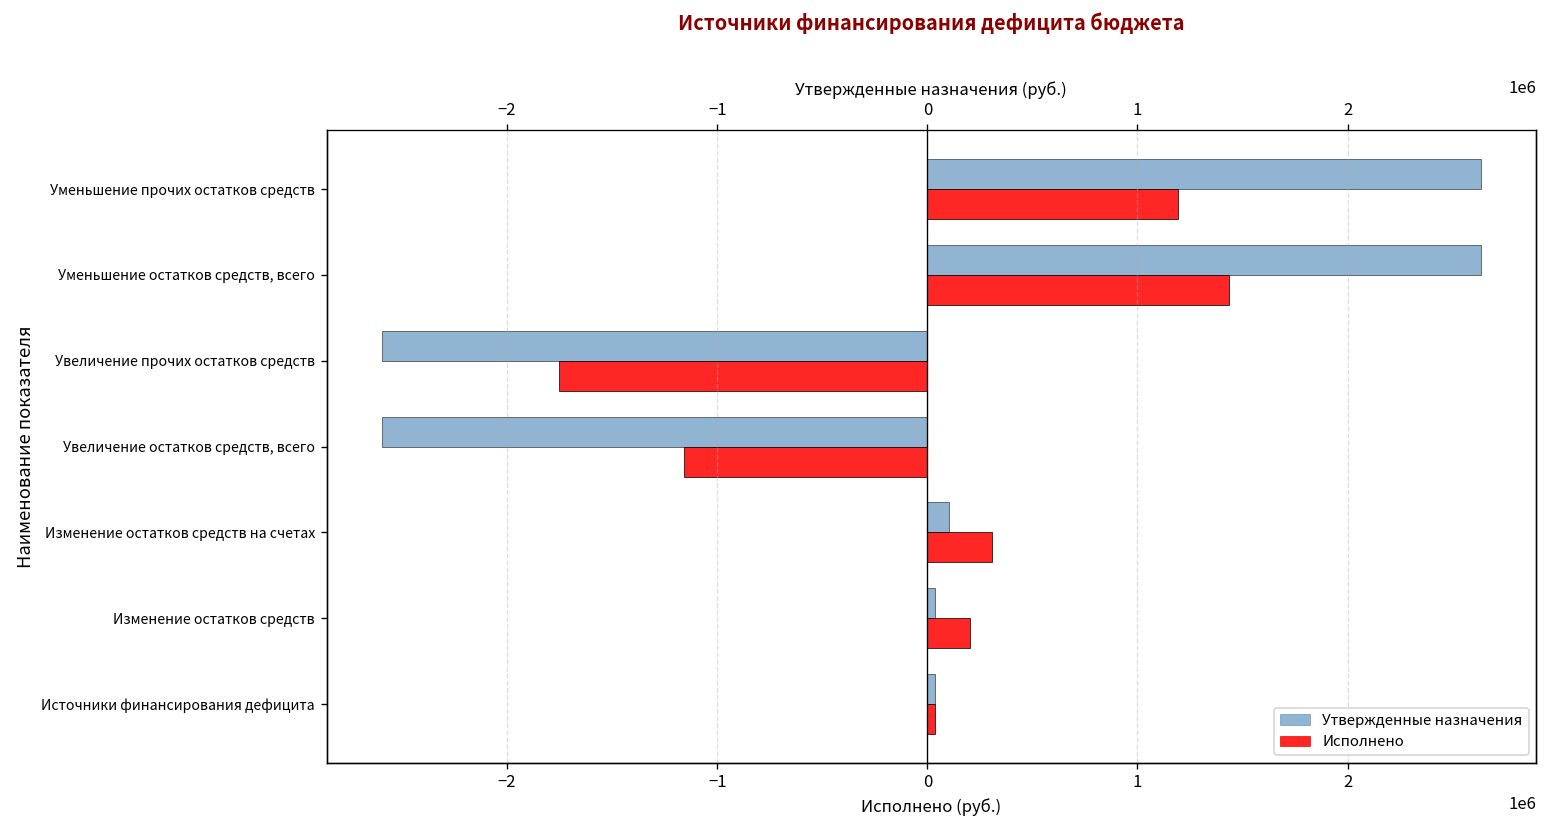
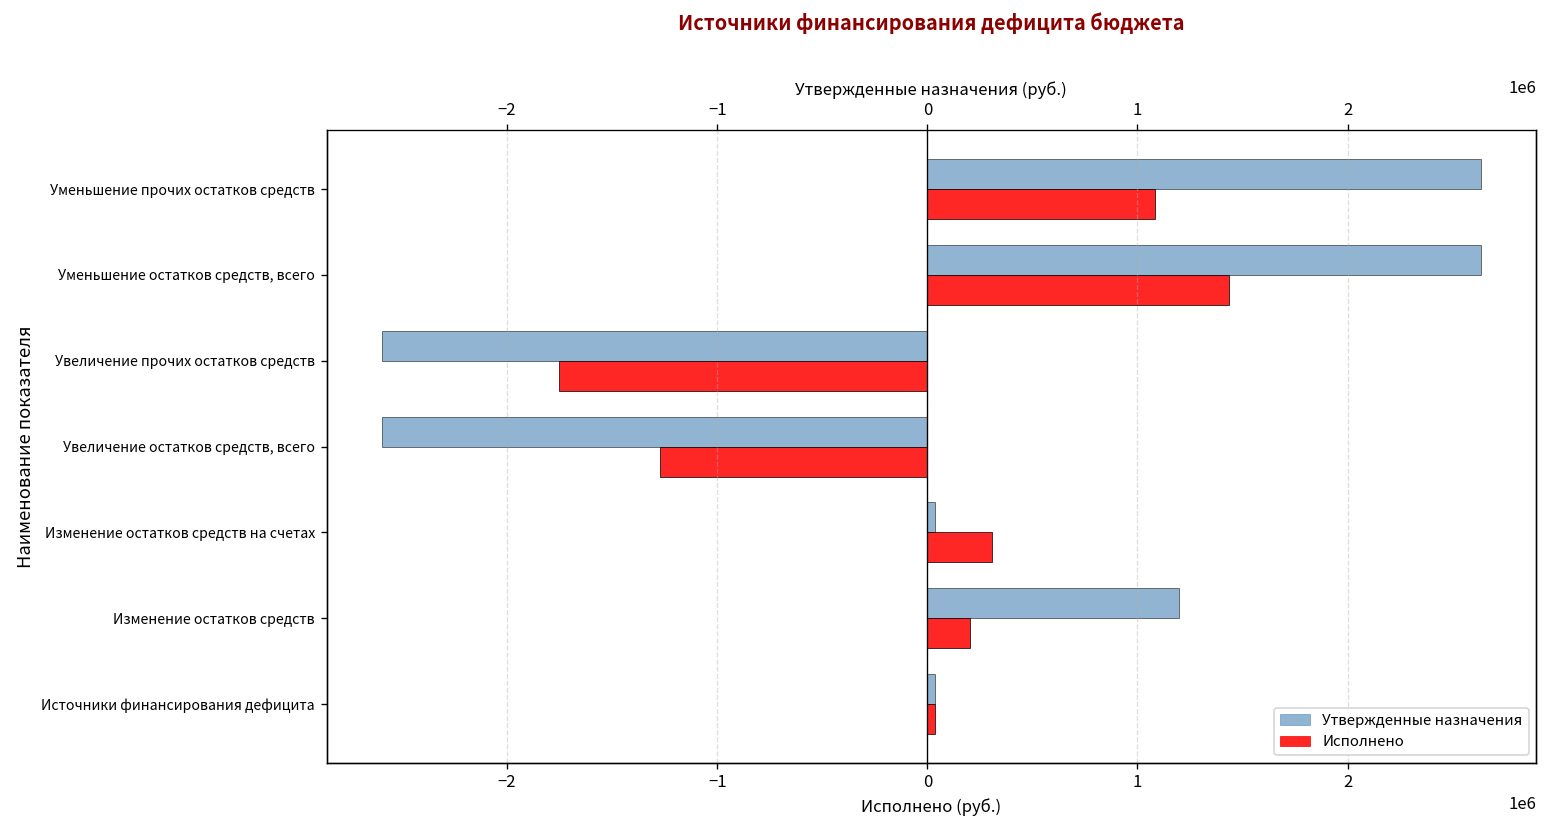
  {
    "Утвержденные назначения": {
      "Уменьшение прочих остатков средств": 2630000,
      "Уменьшение остатков средств, всего": 2630000,
      "Увеличение прочих остатков средств": -2600000,
      "Увеличение остатков средств, всего": -2600000,
-     "Изменение остатков средств на счетах": 100000,
-     "Изменение остатков средств": 40000,
+     "Изменение остатков средств на счетах": 40000,
+     "Изменение остатков средств": 1200000,
      "Источники финансирования дефицита": 40000
    },
    "Исполнено": {
-     "Уменьшение прочих остатков средств": 1190000,
+     "Уменьшение прочих остатков средств": 1080000,
      "Уменьшение остатков средств, всего": 1430000,
      "Увеличение прочих остатков средств": -1750000,
-     "Увеличение остатков средств, всего": -1160000,
+     "Увеличение остатков средств, всего": -1270000,
      "Изменение остатков средств на счетах": 310000,
      "Изменение остатков средств": 200000,
      "Источники финансирования дефицита": 30000
    }
  }
